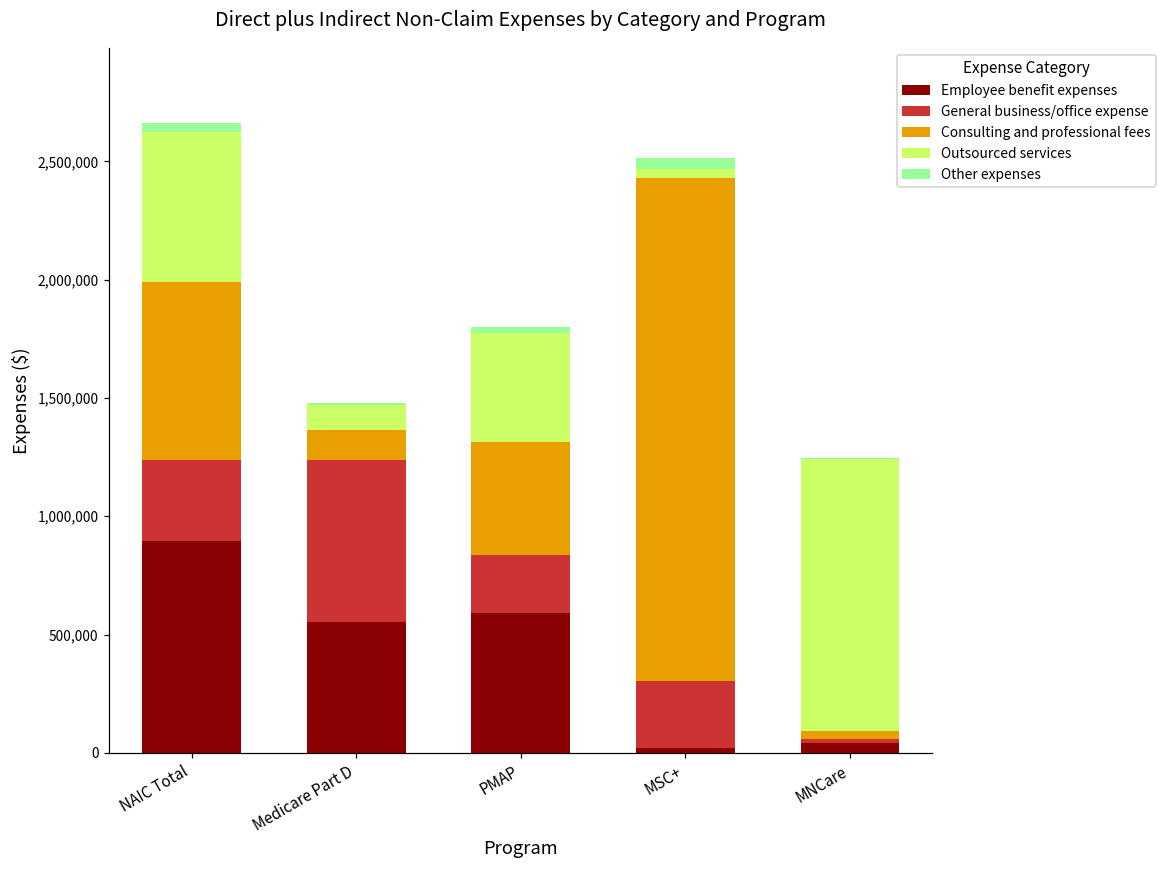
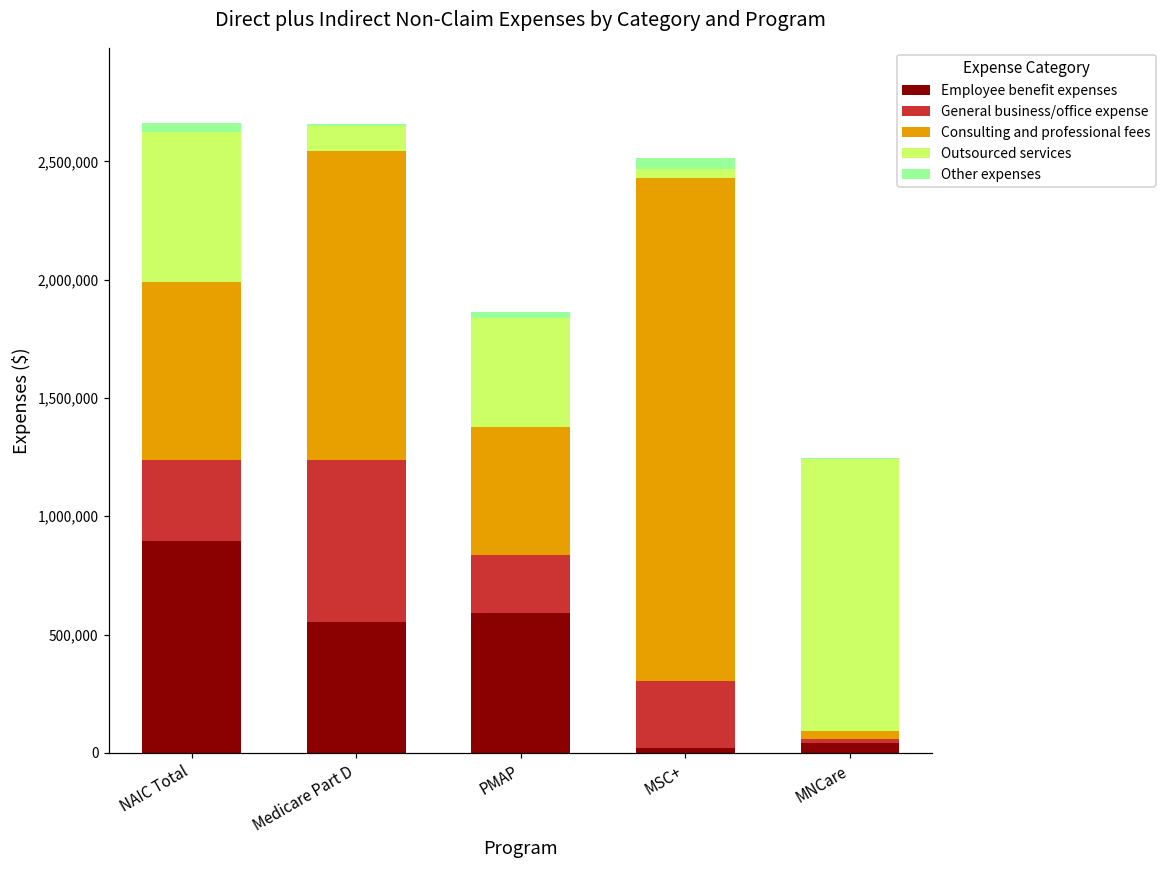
  {
    "Employee benefit expenses": {
      "NAIC Total": "900,000",
      "Medicare Part D": "550,000",
      "PMAP": "590,000",
      "MSC+": "20,000",
      "MNCare": "40,000"
    },
    "General business/office expense": {
      "NAIC Total": "340,000",
      "Medicare Part D": "680,000",
      "PMAP": "250,000",
      "MSC+": "290,000",
      "MNCare": "20,000"
    },
    "Consulting and professional fees": {
      "NAIC Total": "750,000",
-     "Medicare Part D": "130,000",
-     "PMAP": "480,000",
+     "Medicare Part D": "1,310,000",
+     "PMAP": "540,000",
      "MSC+": "2,120,000",
      "MNCare": "30,000"
    },
    "Outsourced services": {
      "NAIC Total": "640,000",
      "Medicare Part D": "110,000",
      "PMAP": "460,000",
      "MSC+": "40,000",
      "MNCare": "1,150,000"
    },
    "Other expenses": {
      "NAIC Total": "40,000",
      "PMAP": "30,000",
      "MSC+": "50,000"
    }
  }
